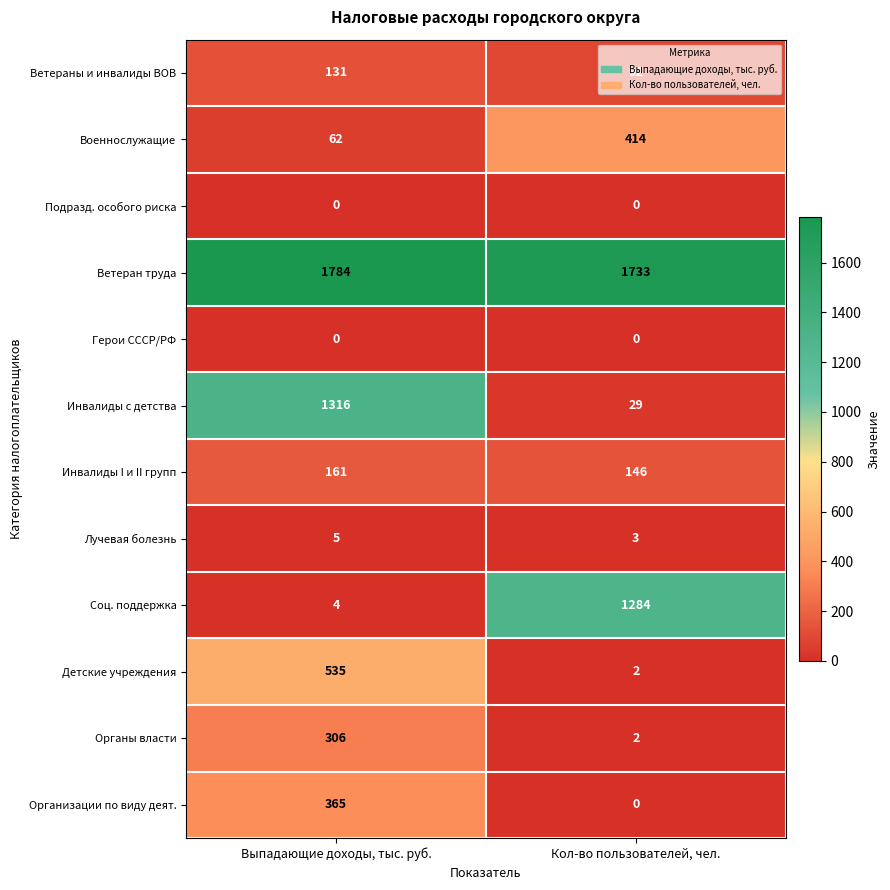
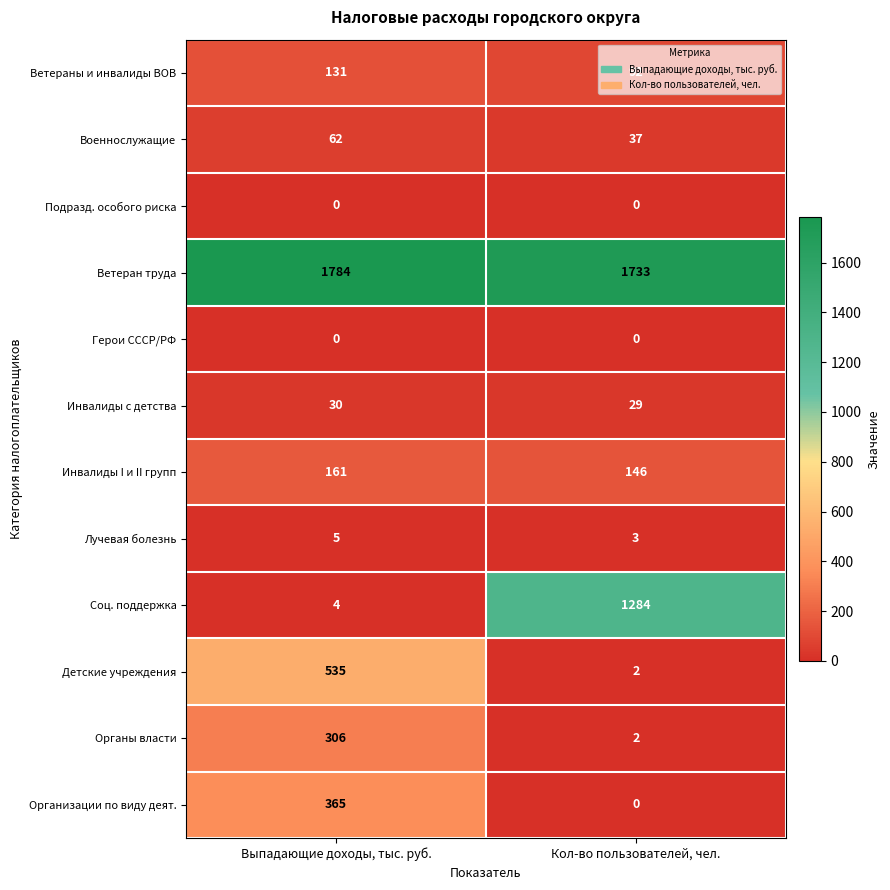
  {
    "Ветераны и инвалиды ВОВ": {
      "Выпадающие доходы, тыс. руб.": 131
    },
    "Военнослужащие": {
      "Выпадающие доходы, тыс. руб.": 62,
-     "Кол-во пользователей, чел.": 414
+     "Кол-во пользователей, чел.": 37
    },
    "Подразд. особого риска": {
      "Выпадающие доходы, тыс. руб.": 0,
      "Кол-во пользователей, чел.": 0
    },
    "Ветеран труда": {
      "Выпадающие доходы, тыс. руб.": 1784,
      "Кол-во пользователей, чел.": 1733
    },
    "Герои СССР/РФ": {
      "Выпадающие доходы, тыс. руб.": 0,
      "Кол-во пользователей, чел.": 0
    },
    "Инвалиды с детства": {
-     "Выпадающие доходы, тыс. руб.": 1316,
+     "Выпадающие доходы, тыс. руб.": 30,
      "Кол-во пользователей, чел.": 29
    },
    "Инвалиды I и II групп": {
      "Выпадающие доходы, тыс. руб.": 161,
      "Кол-во пользователей, чел.": 146
    },
    "Лучевая болезнь": {
      "Выпадающие доходы, тыс. руб.": 5,
      "Кол-во пользователей, чел.": 3
    },
    "Соц. поддержка": {
      "Выпадающие доходы, тыс. руб.": 4,
      "Кол-во пользователей, чел.": 1284
    },
    "Детские учреждения": {
      "Выпадающие доходы, тыс. руб.": 535,
      "Кол-во пользователей, чел.": 2
    },
    "Органы власти": {
      "Выпадающие доходы, тыс. руб.": 306,
      "Кол-во пользователей, чел.": 2
    },
    "Организации по виду деят.": {
      "Выпадающие доходы, тыс. руб.": 365,
      "Кол-во пользователей, чел.": 0
    }
  }
